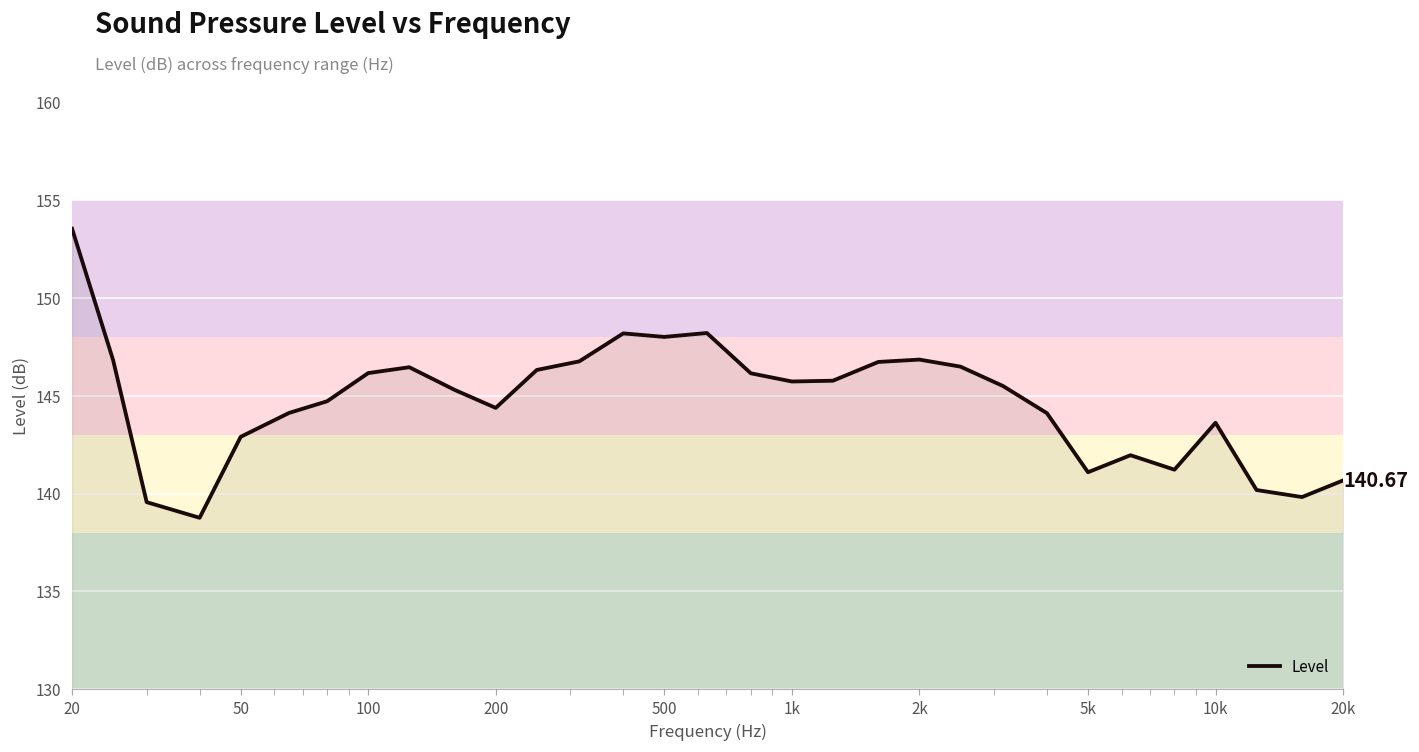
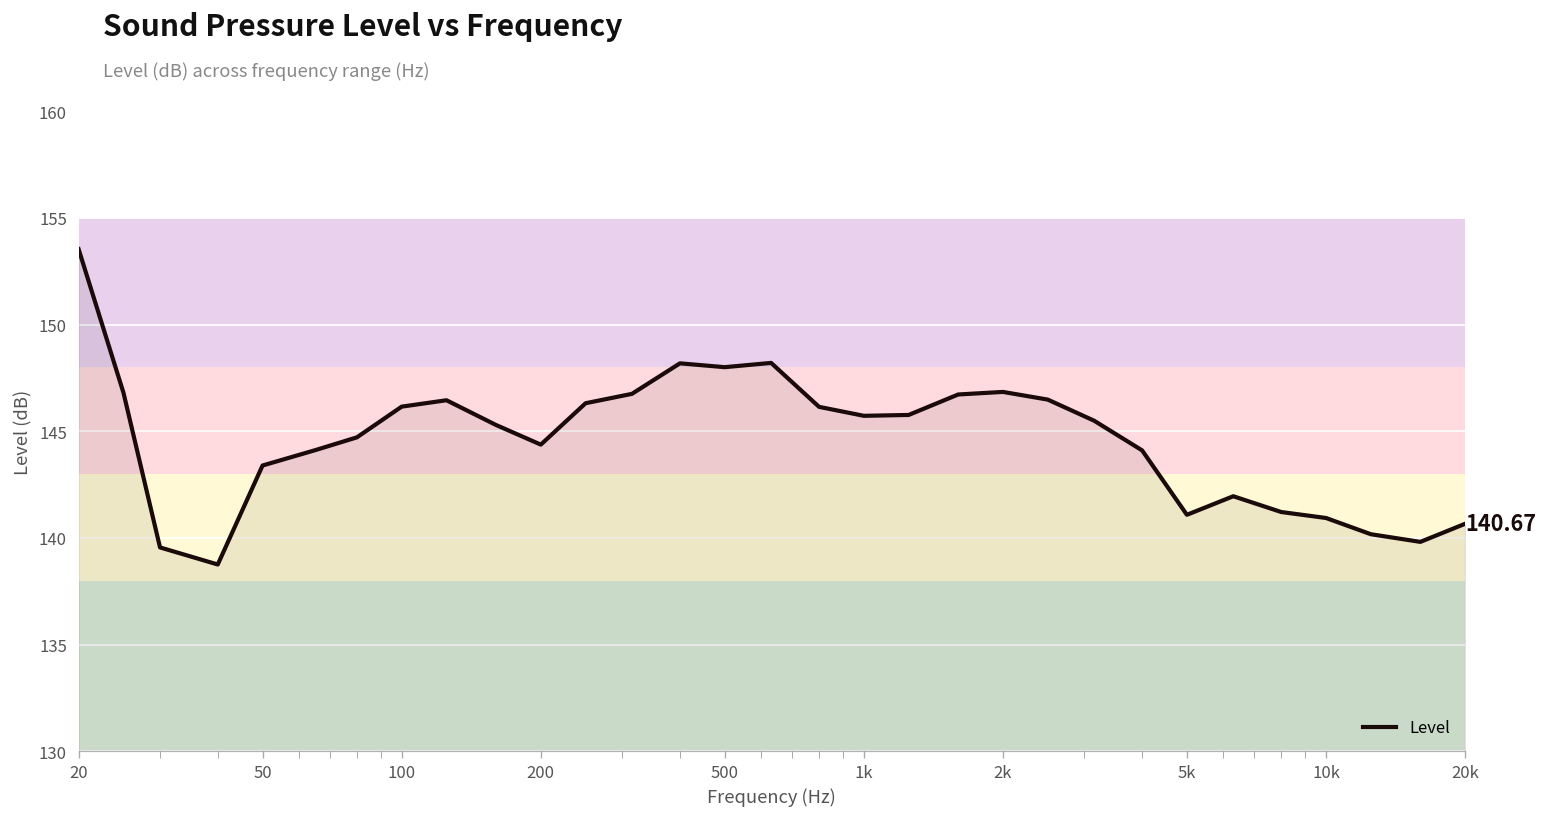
  {
    "20": 153.5,
-   "50": 142.9,
+   "50": 143.4,
    "100": 146.2,
    "200": 144.4,
    "500": 148.0,
    "1k": 145.7,
    "2k": 146.9,
    "5k": 141.1,
-   "10k": 143.6
+   "10k": 140.9
  }
